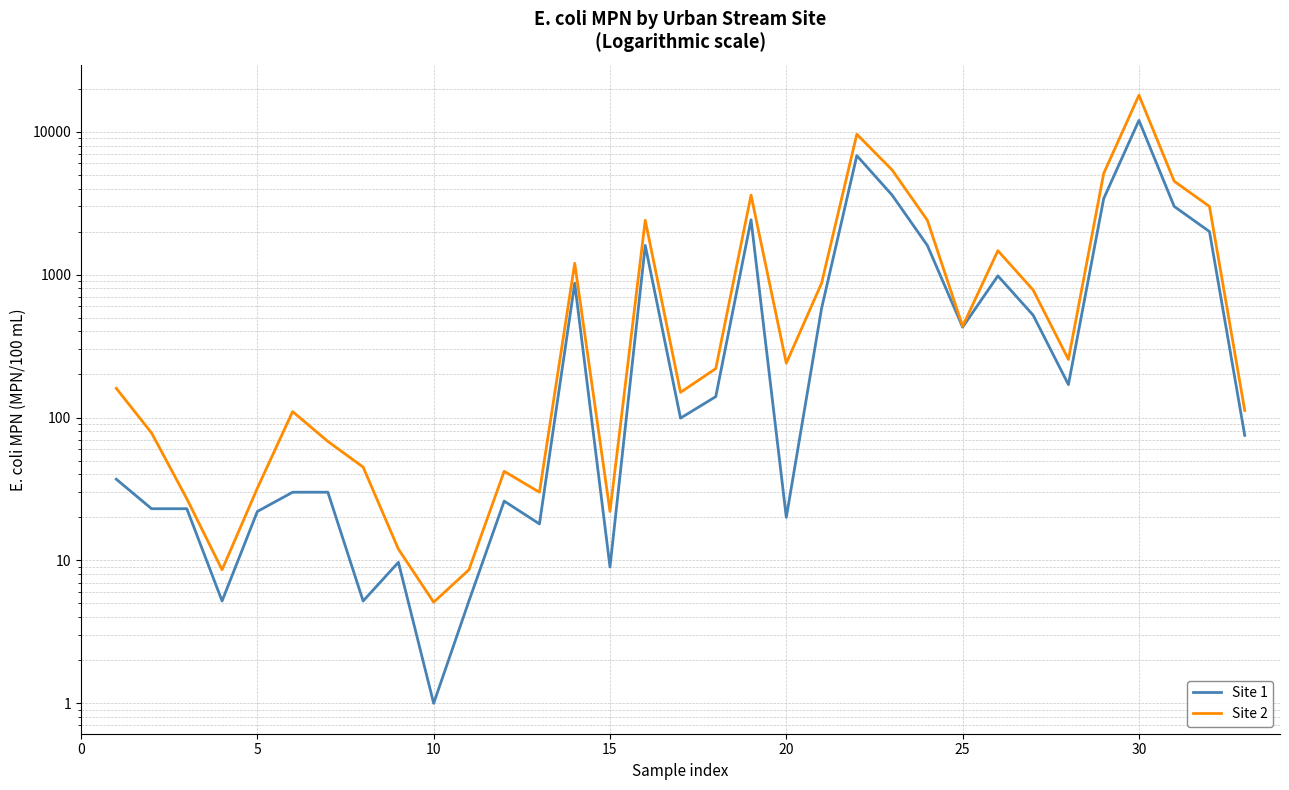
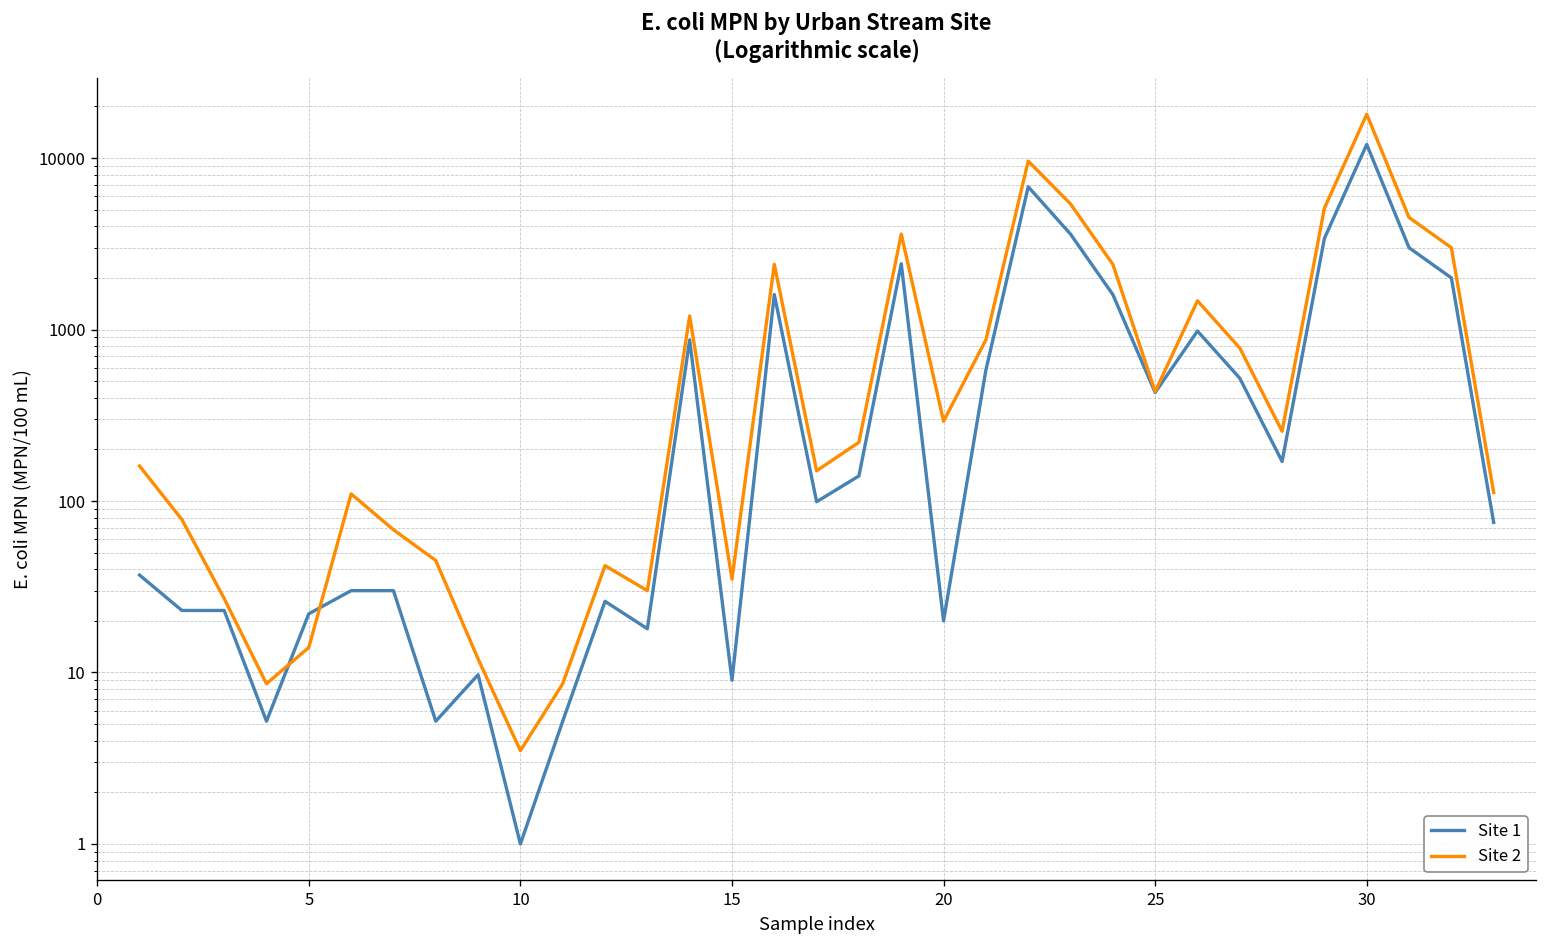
  {
    "Site 1": {
      "5": 22,
      "10": 1.0,
      "15": 9,
      "20": 20,
      "30": 12000
    },
    "Site 2": {
-     "5": 32,
-     "10": 5.1,
-     "15": 22,
-     "20": 240,
+     "5": 14,
+     "10": 3.5,
+     "15": 35,
+     "20": 290,
      "30": 18000
    }
  }
